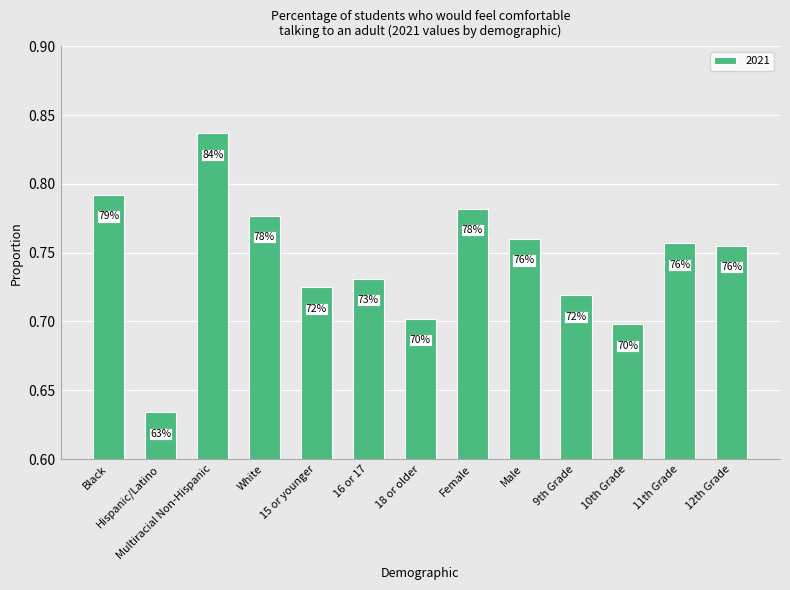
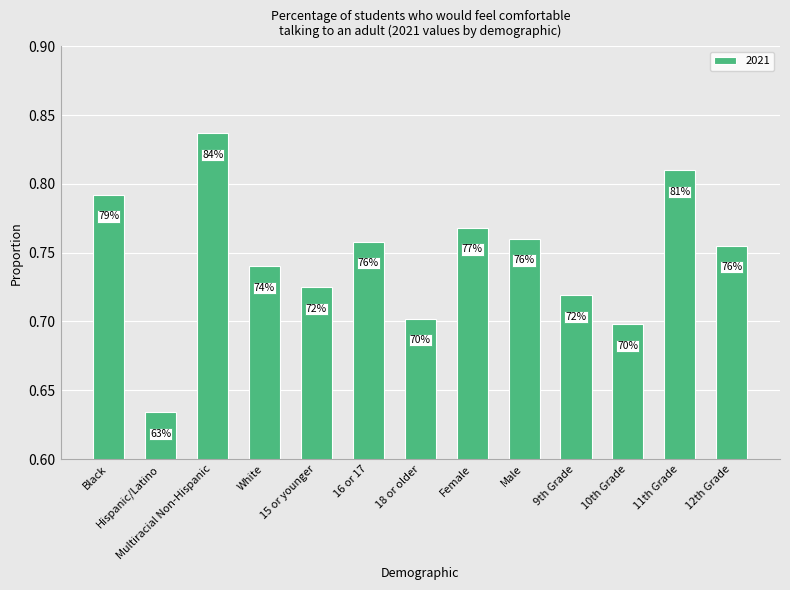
  {
-   "White": "78%",
-   "16 or 17": "73%",
-   "Female": "78%",
-   "11th Grade": "76%"
+   "White": "74%",
+   "16 or 17": "76%",
+   "Female": "77%",
+   "11th Grade": "81%"
  }
